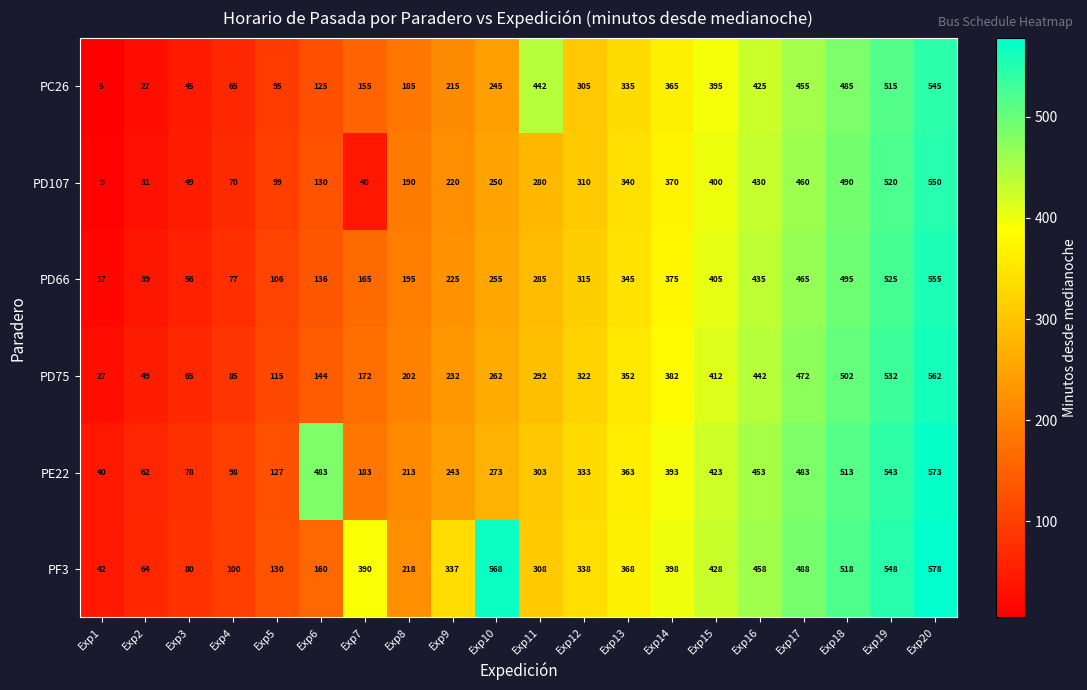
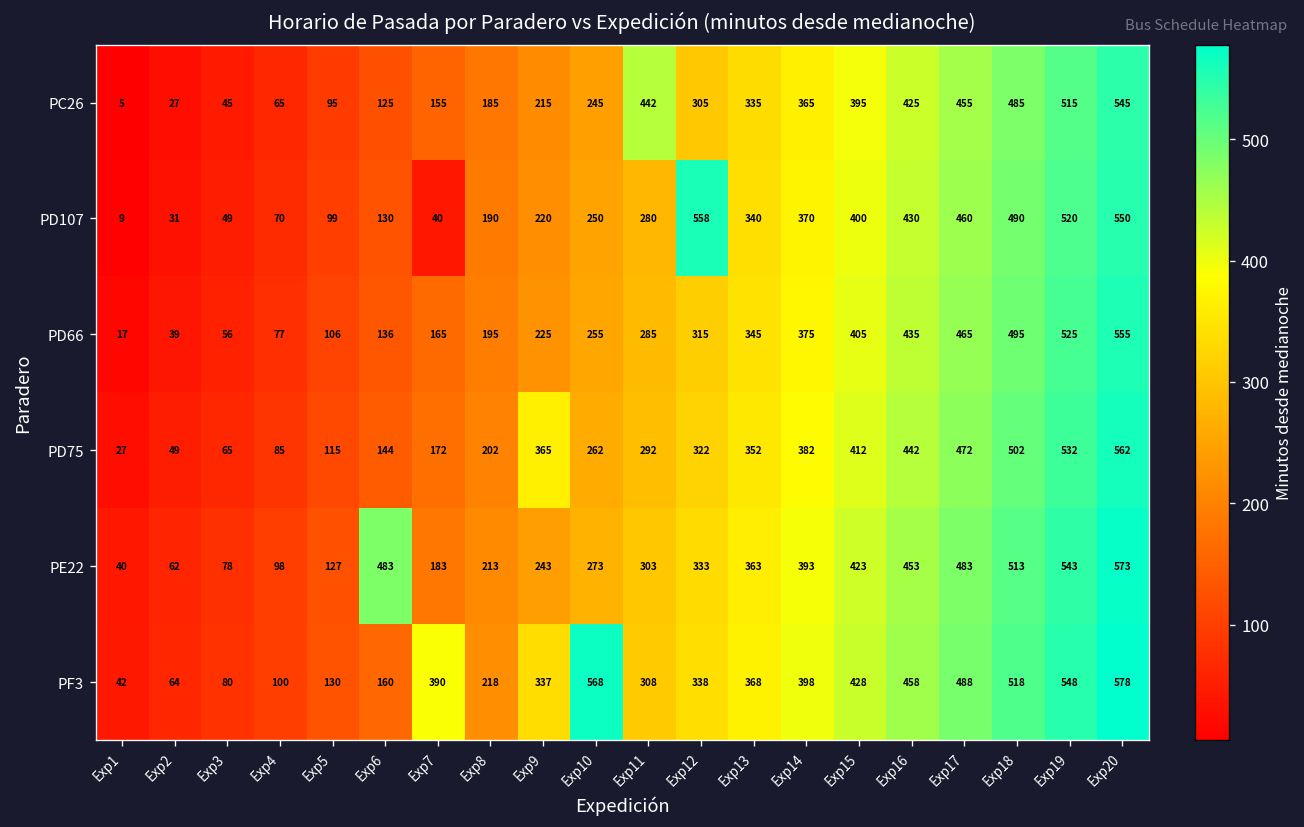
  {
    "PC26": {
      "Exp1": 5,
      "Exp2": 27,
      "Exp3": 45,
      "Exp4": 65,
      "Exp5": 95,
      "Exp6": 125,
      "Exp7": 155,
      "Exp8": 185,
      "Exp9": 215,
      "Exp10": 245,
      "Exp11": 442,
      "Exp12": 305,
      "Exp13": 335,
      "Exp14": 365,
      "Exp15": 395,
      "Exp16": 425,
      "Exp17": 455,
      "Exp18": 485,
      "Exp19": 515,
      "Exp20": 545
    },
    "PD107": {
      "Exp1": 9,
      "Exp2": 31,
      "Exp3": 49,
      "Exp4": 70,
      "Exp5": 99,
      "Exp6": 130,
      "Exp7": 40,
      "Exp8": 190,
      "Exp9": 220,
      "Exp10": 250,
      "Exp11": 280,
-     "Exp12": 310,
+     "Exp12": 558,
      "Exp13": 340,
      "Exp14": 370,
      "Exp15": 400,
      "Exp16": 430,
      "Exp17": 460,
      "Exp18": 490,
      "Exp19": 520,
      "Exp20": 550
    },
    "PD66": {
      "Exp1": 17,
      "Exp2": 39,
      "Exp3": 56,
      "Exp4": 77,
      "Exp5": 106,
      "Exp6": 136,
      "Exp7": 165,
      "Exp8": 195,
      "Exp9": 225,
      "Exp10": 255,
      "Exp11": 285,
      "Exp12": 315,
      "Exp13": 345,
      "Exp14": 375,
      "Exp15": 405,
      "Exp16": 435,
      "Exp17": 465,
      "Exp18": 495,
      "Exp19": 525,
      "Exp20": 555
    },
    "PD75": {
      "Exp1": 27,
      "Exp2": 49,
      "Exp3": 65,
      "Exp4": 85,
      "Exp5": 115,
      "Exp6": 144,
      "Exp7": 172,
      "Exp8": 202,
-     "Exp9": 232,
+     "Exp9": 365,
      "Exp10": 262,
      "Exp11": 292,
      "Exp12": 322,
      "Exp13": 352,
      "Exp14": 382,
      "Exp15": 412,
      "Exp16": 442,
      "Exp17": 472,
      "Exp18": 502,
      "Exp19": 532,
      "Exp20": 562
    },
    "PE22": {
      "Exp1": 40,
      "Exp2": 62,
      "Exp3": 78,
      "Exp4": 98,
      "Exp5": 127,
      "Exp6": 483,
      "Exp7": 183,
      "Exp8": 213,
      "Exp9": 243,
      "Exp10": 273,
      "Exp11": 303,
      "Exp12": 333,
      "Exp13": 363,
      "Exp14": 393,
      "Exp15": 423,
      "Exp16": 453,
      "Exp17": 483,
      "Exp18": 513,
      "Exp19": 543,
      "Exp20": 573
    },
    "PF3": {
      "Exp1": 42,
      "Exp2": 64,
      "Exp3": 80,
      "Exp4": 100,
      "Exp5": 130,
      "Exp6": 160,
      "Exp7": 390,
      "Exp8": 218,
      "Exp9": 337,
      "Exp10": 568,
      "Exp11": 308,
      "Exp12": 338,
      "Exp13": 368,
      "Exp14": 398,
      "Exp15": 428,
      "Exp16": 458,
      "Exp17": 488,
      "Exp18": 518,
      "Exp19": 548,
      "Exp20": 578
    }
  }
